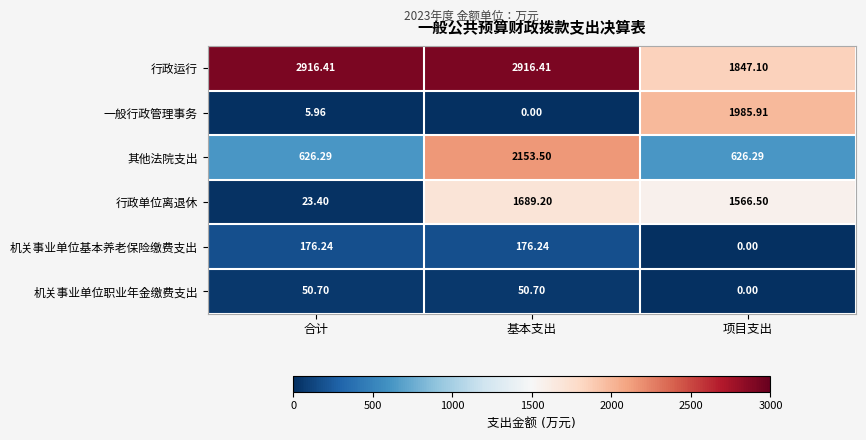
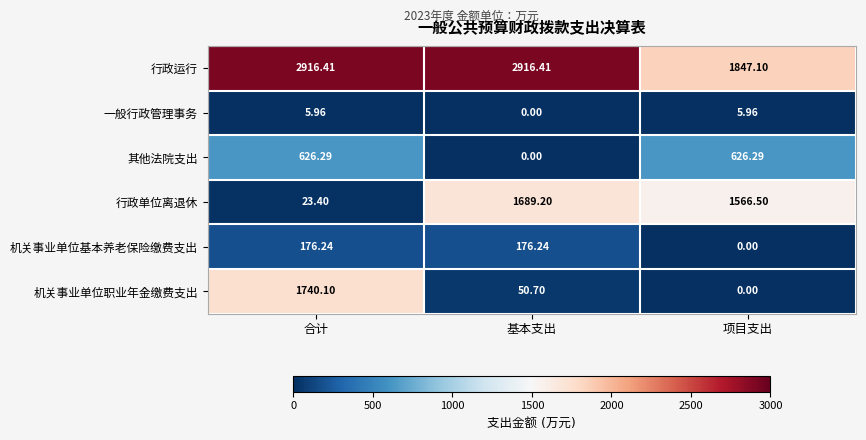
  {
    "行政运行": {
      "合计": 2916.41,
      "基本支出": 2916.41,
      "项目支出": 1847.10
    },
    "一般行政管理事务": {
      "合计": 5.96,
      "基本支出": 0.00,
-     "项目支出": 1985.91
+     "项目支出": 5.96
    },
    "其他法院支出": {
      "合计": 626.29,
-     "基本支出": 2153.50,
+     "基本支出": 0.00,
      "项目支出": 626.29
    },
    "行政单位离退休": {
      "合计": 23.40,
      "基本支出": 1689.20,
      "项目支出": 1566.50
    },
    "机关事业单位基本养老保险缴费支出": {
      "合计": 176.24,
      "基本支出": 176.24,
      "项目支出": 0.00
    },
    "机关事业单位职业年金缴费支出": {
-     "合计": 50.70,
+     "合计": 1740.10,
      "基本支出": 50.70,
      "项目支出": 0.00
    }
  }
